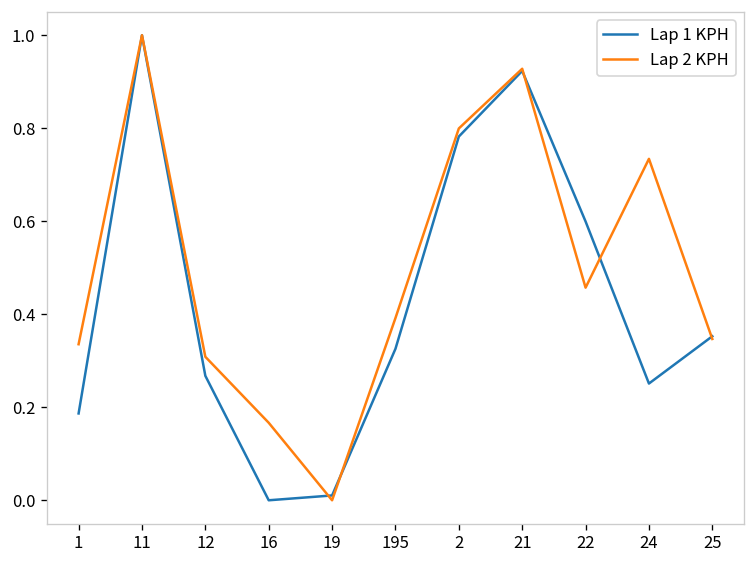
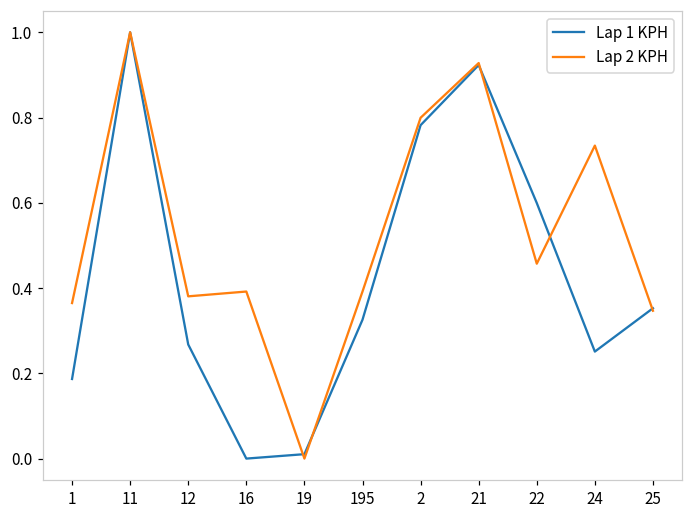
  {
    "Lap 1 KPH": {
      "1": 0.19,
      "12": 0.27,
      "16": 0.00,
      "19": 0.01,
      "195": 0.33,
      "2": 0.78,
      "22": 0.60,
      "24": 0.25
    },
    "Lap 2 KPH": {
-     "1": 0.34,
-     "12": 0.31,
-     "16": 0.17,
+     "1": 0.36,
+     "12": 0.38,
+     "16": 0.39,
      "19": 0.00,
      "195": 0.39,
      "2": 0.80,
      "22": 0.46,
      "24": 0.73
    }
  }
